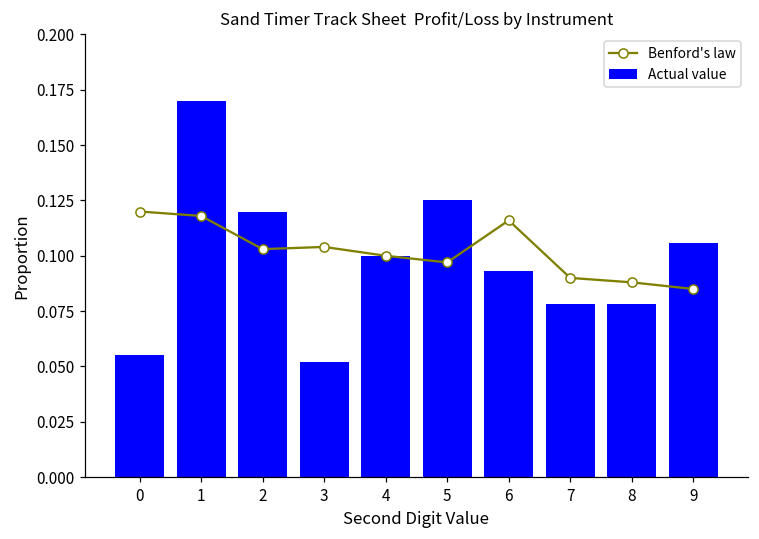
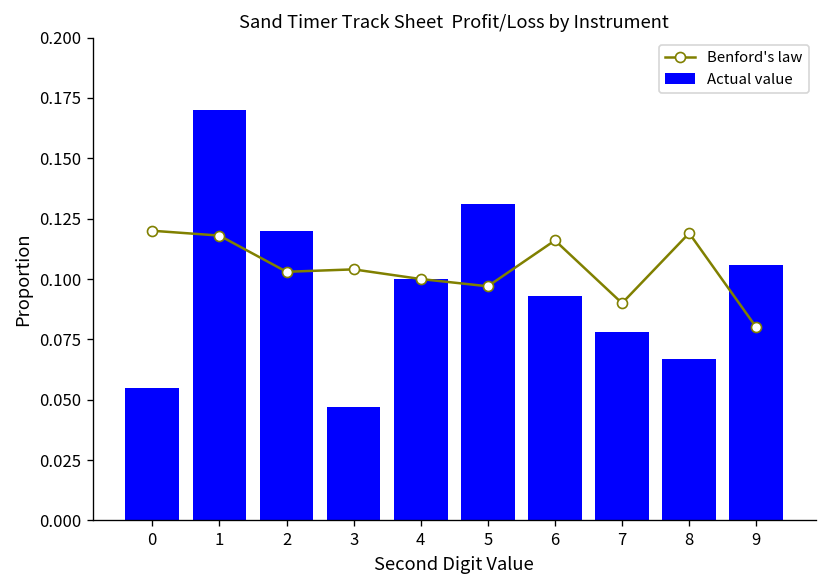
  {
    "Benford's law": {
      "0": 0.120,
      "1": 0.118,
      "2": 0.103,
      "3": 0.104,
      "4": 0.100,
      "5": 0.097,
      "6": 0.116,
      "7": 0.090,
-     "8": 0.088,
-     "9": 0.085
+     "8": 0.119,
+     "9": 0.080
    },
    "Actual value": {
      "0": 0.055,
      "1": 0.170,
      "2": 0.120,
-     "3": 0.052,
+     "3": 0.047,
      "4": 0.100,
-     "5": 0.125,
+     "5": 0.131,
      "6": 0.093,
      "7": 0.078,
-     "8": 0.078,
+     "8": 0.067,
      "9": 0.106
    }
  }
